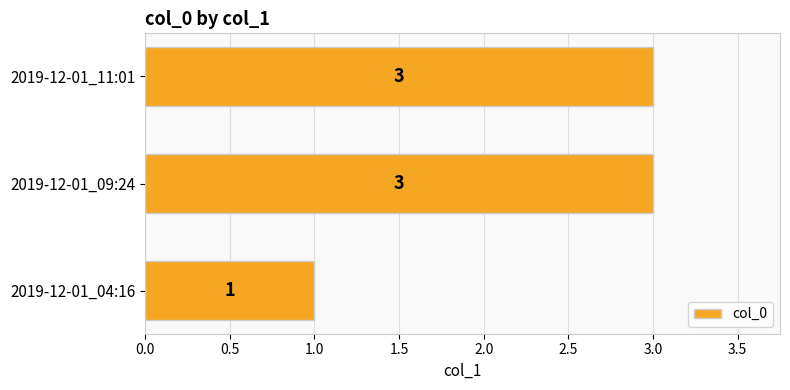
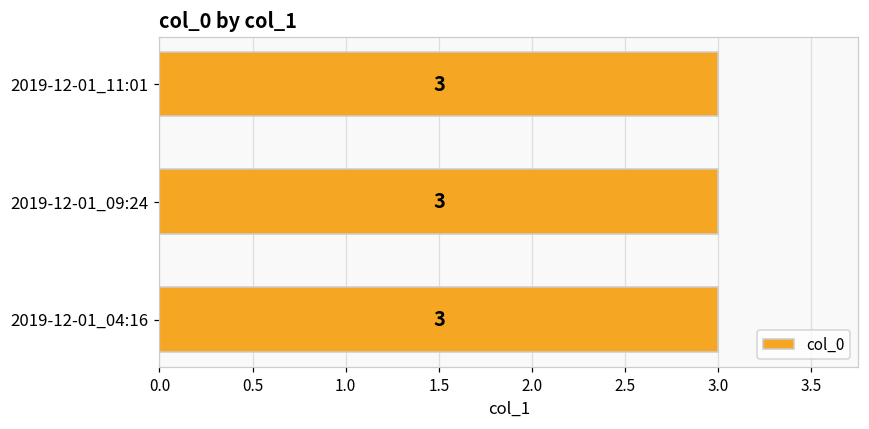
  {
    "2019-12-01_11:01": 3,
    "2019-12-01_09:24": 3,
-   "2019-12-01_04:16": 1
+   "2019-12-01_04:16": 3
  }
